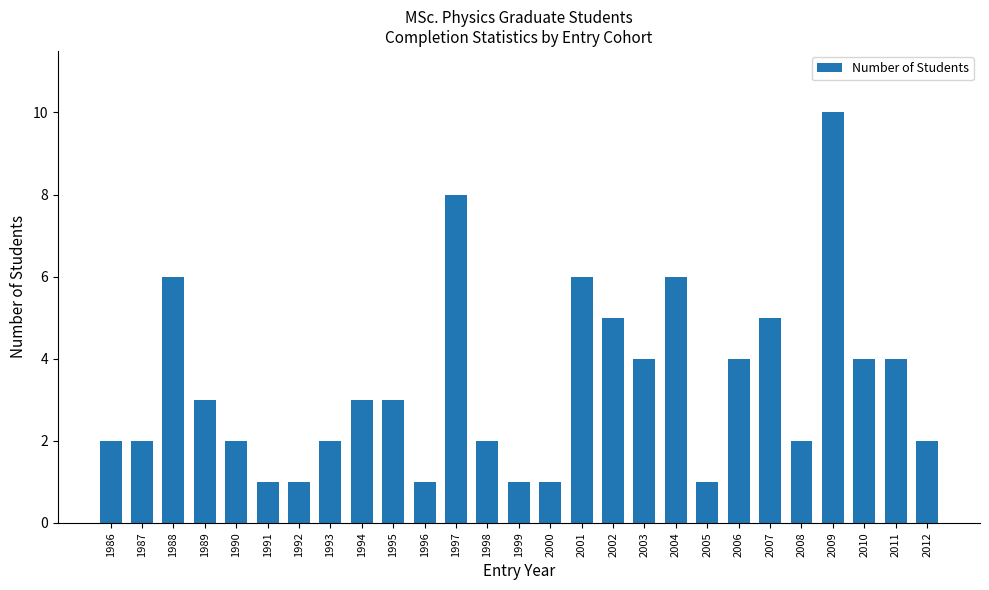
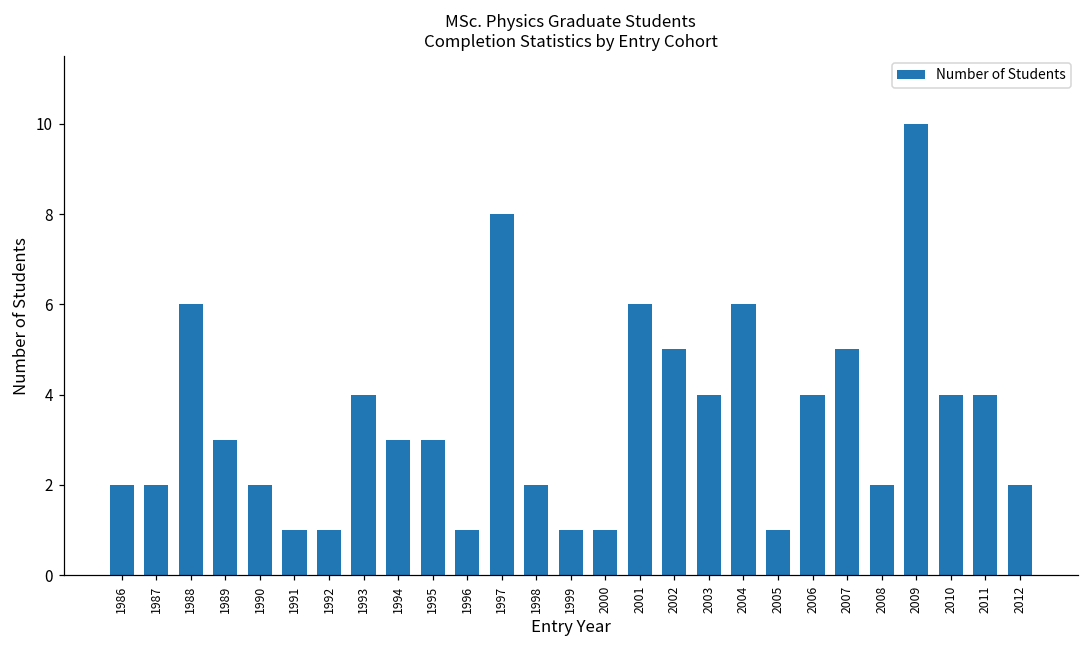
  {
    "1986": 2,
    "1987": 2,
    "1988": 6,
    "1989": 3,
    "1990": 2,
    "1991": 1,
    "1992": 1,
-   "1993": 2,
+   "1993": 4,
    "1994": 3,
    "1995": 3,
    "1996": 1,
    "1997": 8,
    "1998": 2,
    "1999": 1,
    "2000": 1,
    "2001": 6,
    "2002": 5,
    "2003": 4,
    "2004": 6,
    "2005": 1,
    "2006": 4,
    "2007": 5,
    "2008": 2,
    "2009": 10,
    "2010": 4,
    "2011": 4,
    "2012": 2
  }
